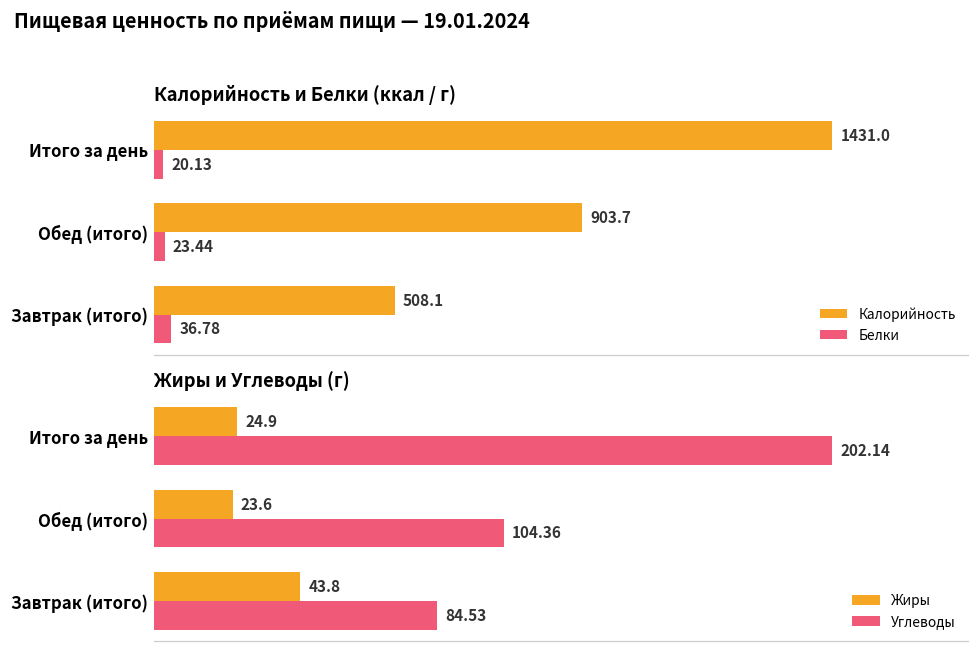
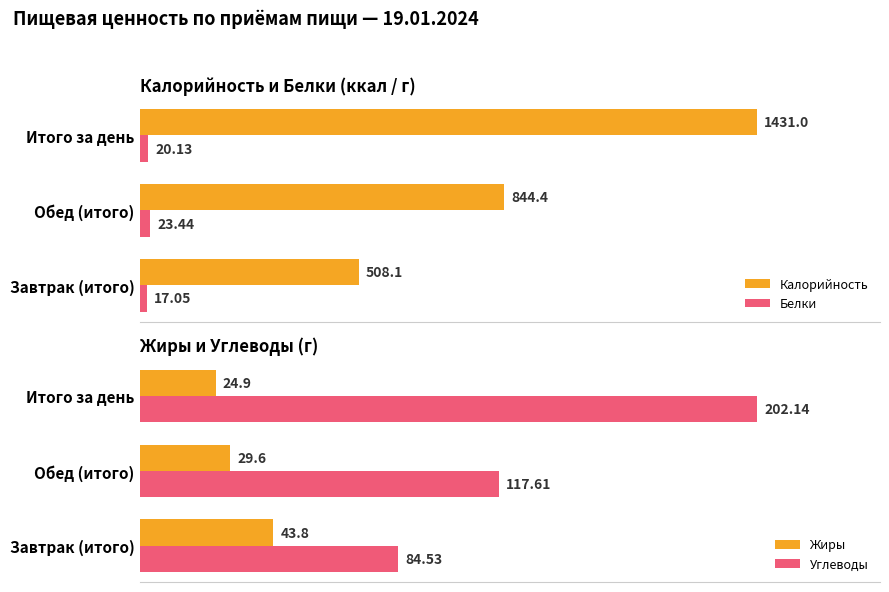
  {
    "Калорийность и Белки (ккал / г)": {
      "Калорийность": {
        "Итого за день": 1431.0,
-       "Обед (итого)": 903.7,
+       "Обед (итого)": 844.4,
        "Завтрак (итого)": 508.1
      },
      "Белки": {
        "Итого за день": 20.13,
        "Обед (итого)": 23.44,
-       "Завтрак (итого)": 36.78
+       "Завтрак (итого)": 17.05
      }
    },
    "Жиры и Углеводы (г)": {
      "Жиры": {
        "Итого за день": 24.9,
-       "Обед (итого)": 23.6,
+       "Обед (итого)": 29.6,
        "Завтрак (итого)": 43.8
      },
      "Углеводы": {
        "Итого за день": 202.14,
-       "Обед (итого)": 104.36,
+       "Обед (итого)": 117.61,
        "Завтрак (итого)": 84.53
      }
    }
  }
